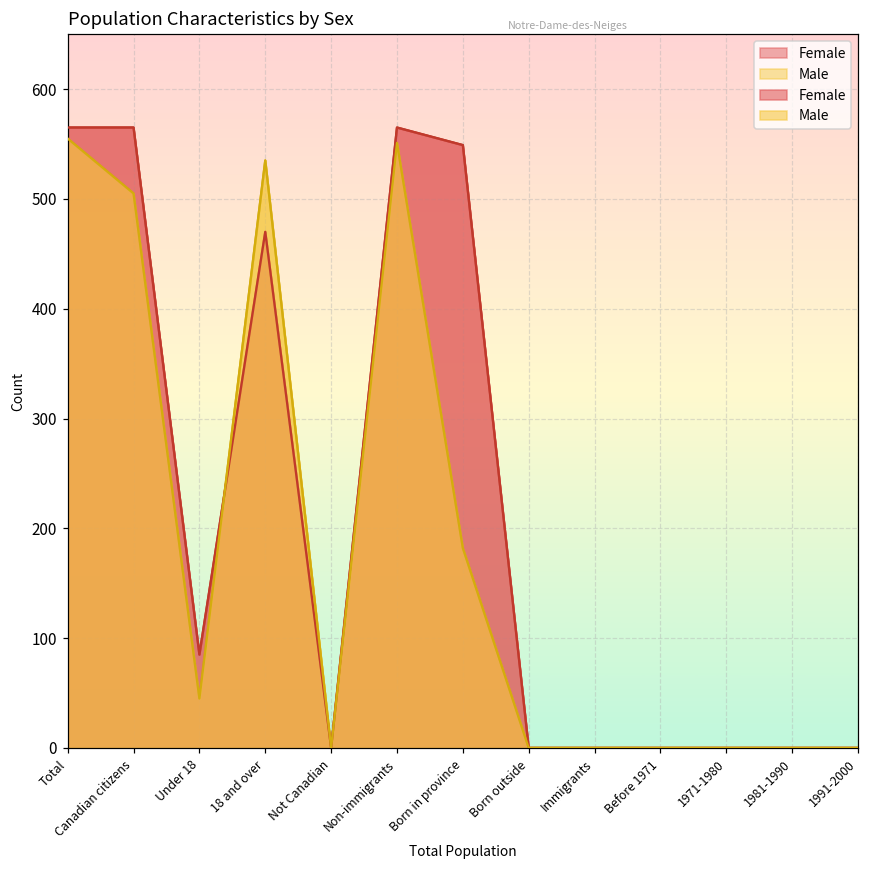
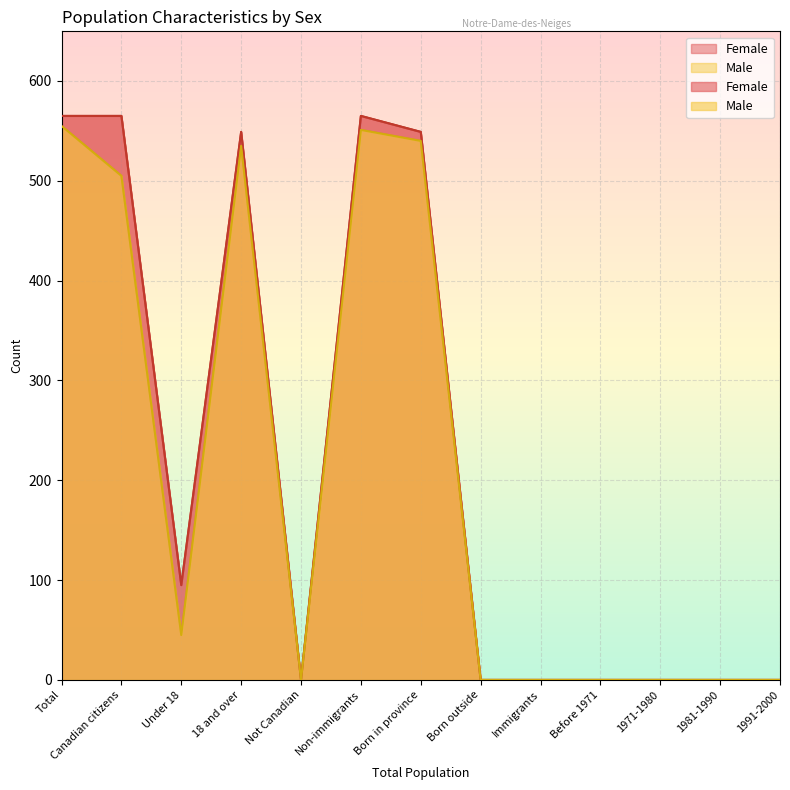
  {
    "Female": {
      "Total": 570,
      "Canadian citizens": 570,
-     "Under 18": 90,
-     "18 and over": 470,
+     "Under 18": 100,
+     "18 and over": 550,
      "Non-immigrants": 570,
      "Born in province": 550
    },
    "Male": {
      "Total": 560,
      "Canadian citizens": 510,
      "Under 18": 50,
      "18 and over": 540,
      "Non-immigrants": 550,
-     "Born in province": 180
+     "Born in province": 540
    }
  }
